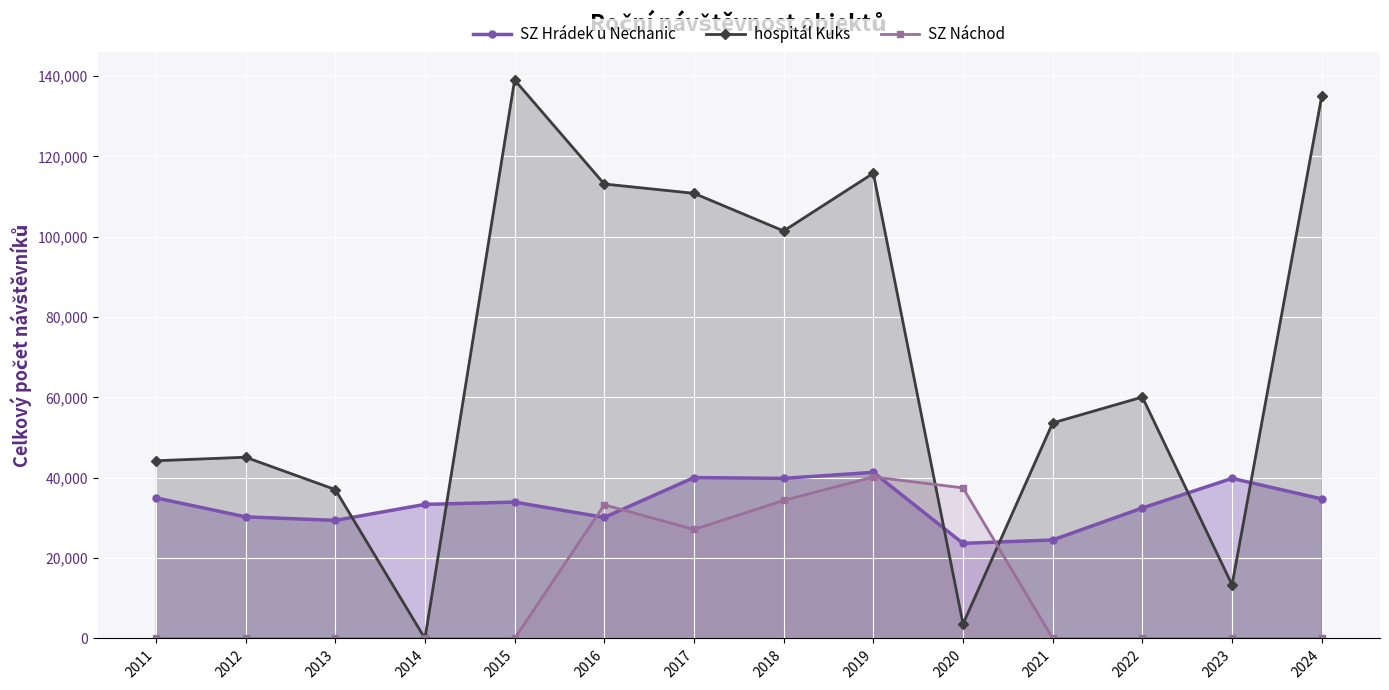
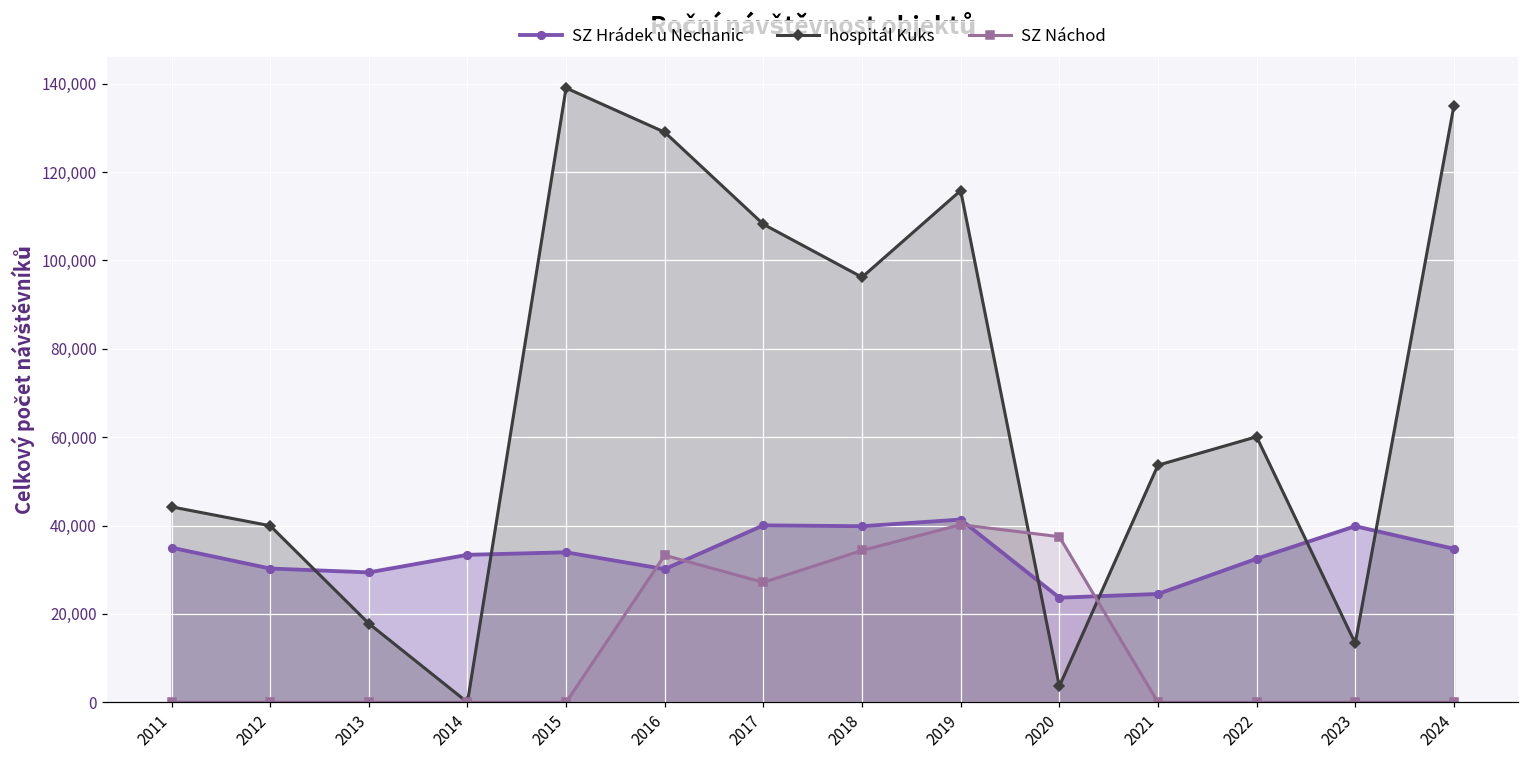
  {
    "hospitál Kuks": {
      "2011": "44,000",
-     "2012": "45,000",
-     "2013": "37,000",
+     "2012": "40,000",
+     "2013": "18,000",
      "2015": "139,000",
-     "2016": "113,000",
-     "2017": "111,000",
-     "2018": "101,000",
+     "2016": "129,000",
+     "2017": "108,000",
+     "2018": "96,000",
      "2019": "116,000",
      "2020": "4,000",
      "2021": "54,000",
      "2022": "60,000",
      "2023": "13,000",
      "2024": "135,000"
    }
  }
